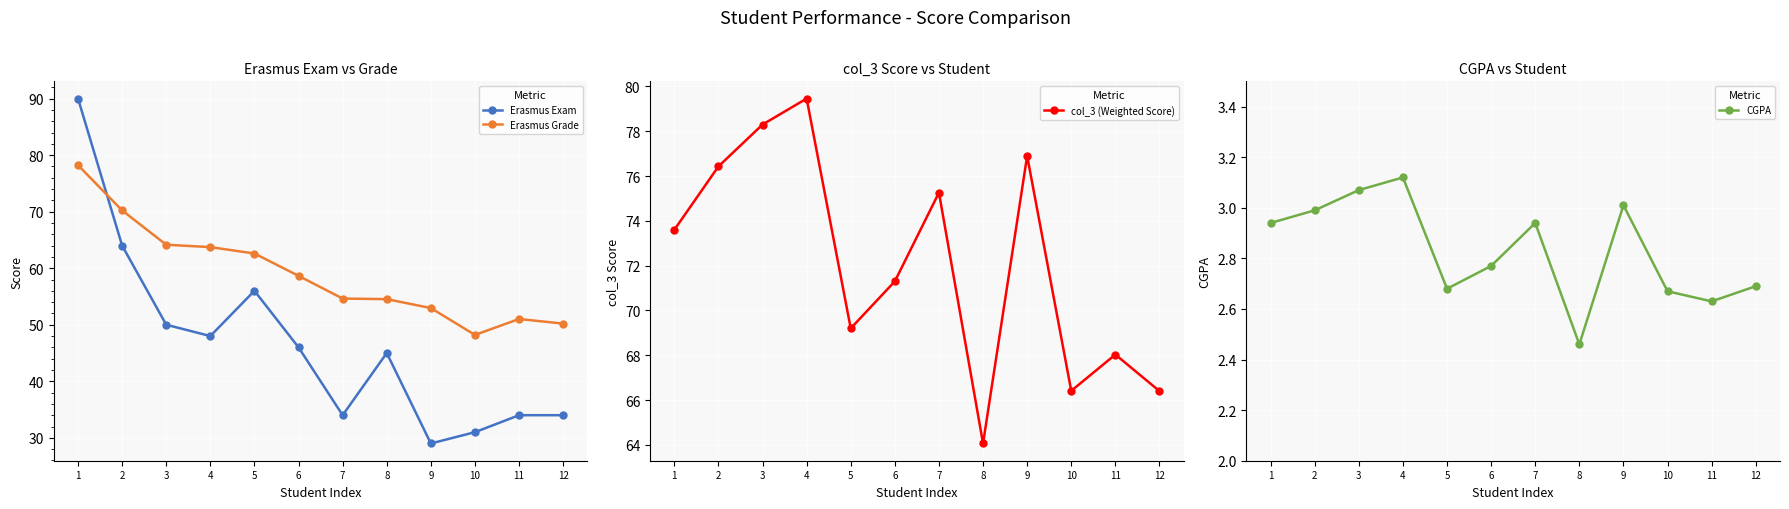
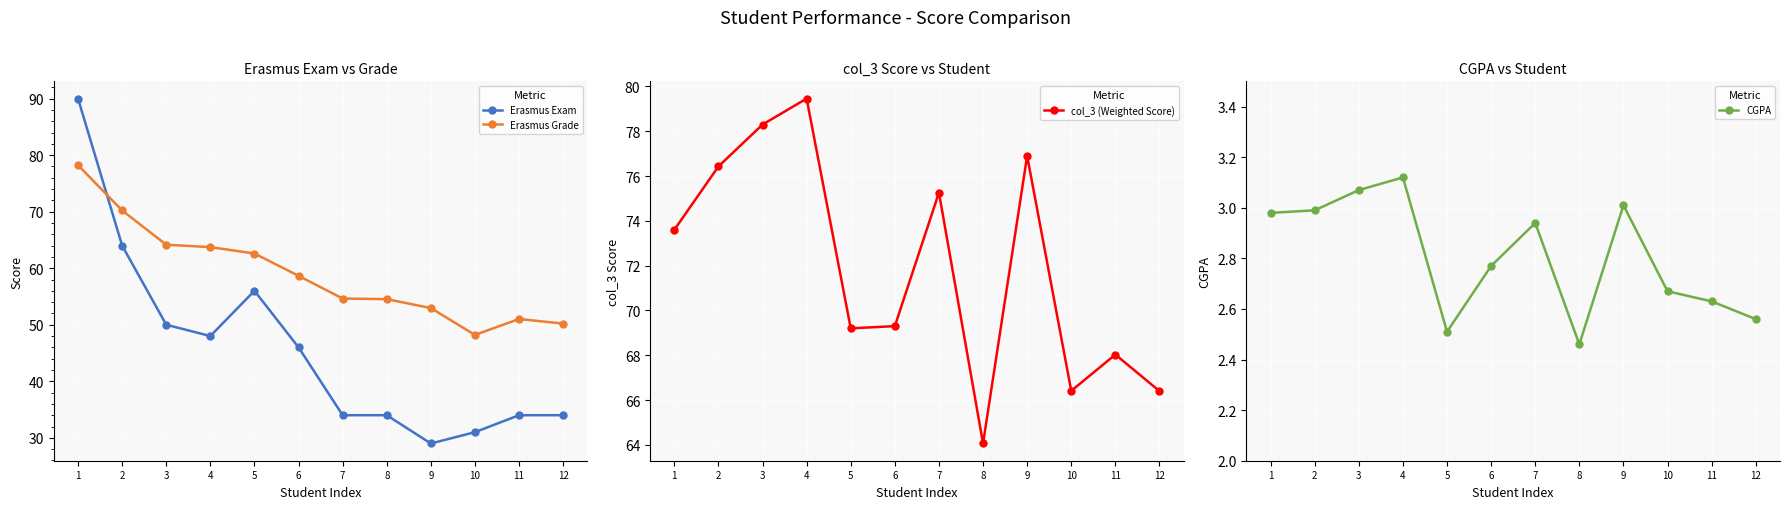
  {
    "Erasmus Exam vs Grade": {
      "Erasmus Exam": {
        "1": 90,
        "2": 64,
        "3": 50,
        "4": 48,
        "5": 56,
        "6": 46,
        "7": 34,
-       "8": 45,
+       "8": 34,
        "9": 29,
        "10": 31,
        "11": 34,
        "12": 34
      },
      "Erasmus Grade": {
        "1": 78,
        "2": 70,
        "3": 64,
        "4": 64,
        "5": 63,
        "6": 59,
        "7": 55,
        "8": 55,
        "9": 53,
        "10": 48,
        "11": 51,
        "12": 50
      }
    },
    "col_3 Score vs Student": {
      "1": 73.6,
      "2": 76.4,
      "3": 78.3,
      "4": 79.5,
      "5": 69.2,
-     "6": 71.3,
+     "6": 69.3,
      "7": 75.3,
      "8": 64.1,
      "9": 76.9,
      "10": 66.4,
      "11": 68.0,
      "12": 66.4
    },
    "CGPA vs Student": {
-     "1": 2.94,
+     "1": 2.98,
      "2": 2.99,
      "3": 3.07,
      "4": 3.12,
-     "5": 2.68,
+     "5": 2.51,
      "6": 2.77,
      "7": 2.94,
      "8": 2.46,
      "9": 3.01,
      "10": 2.67,
      "11": 2.63,
-     "12": 2.69
+     "12": 2.56
    }
  }
